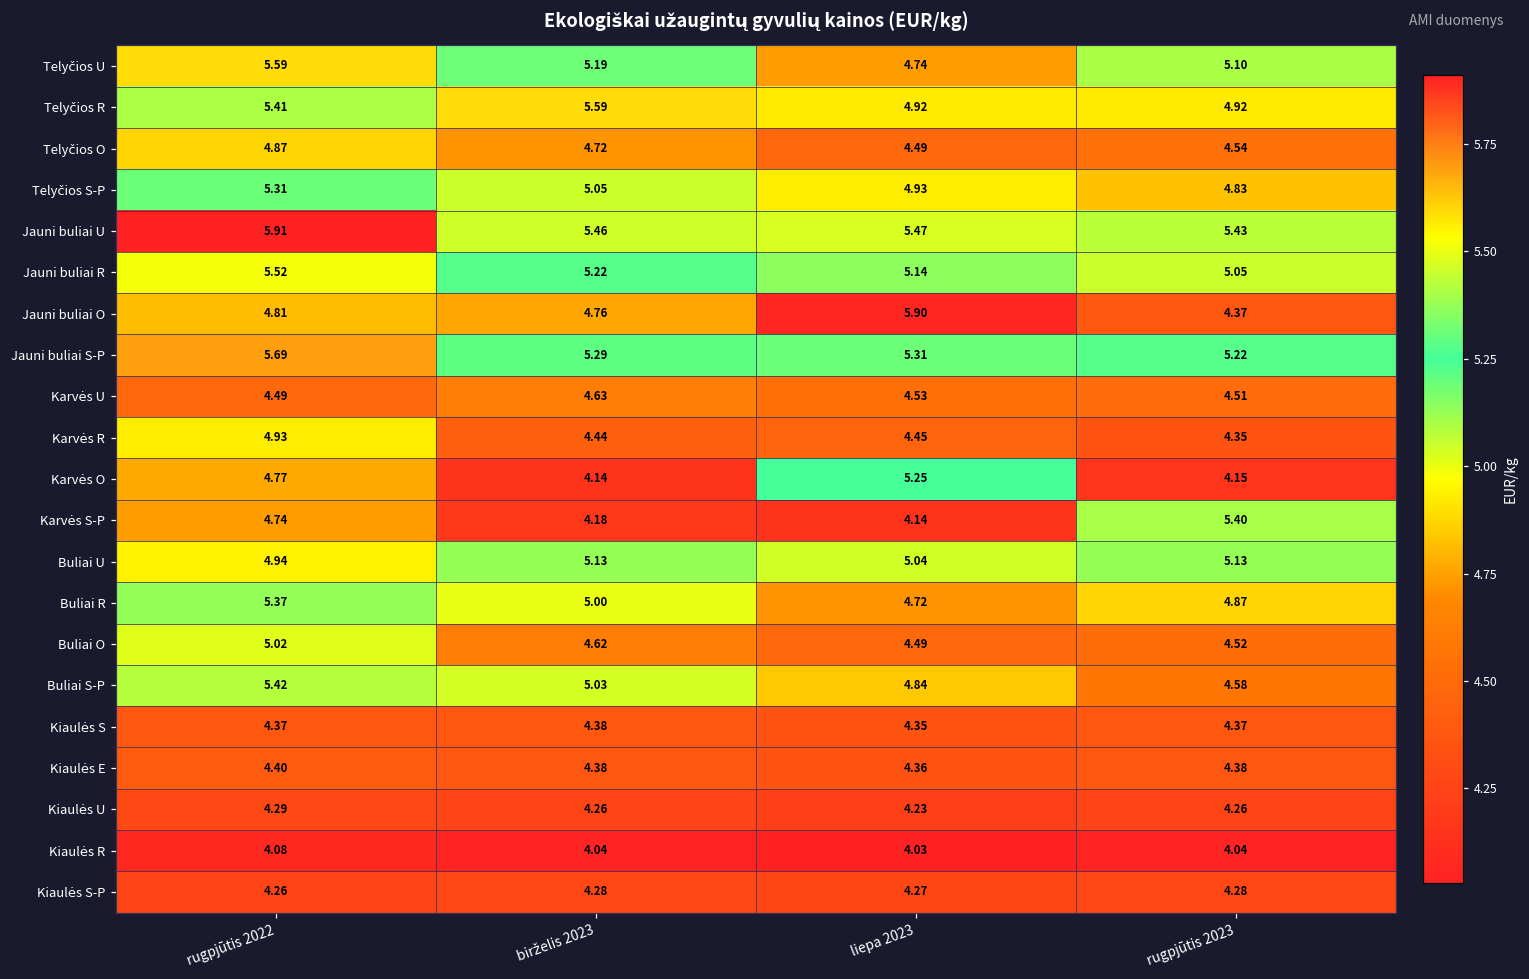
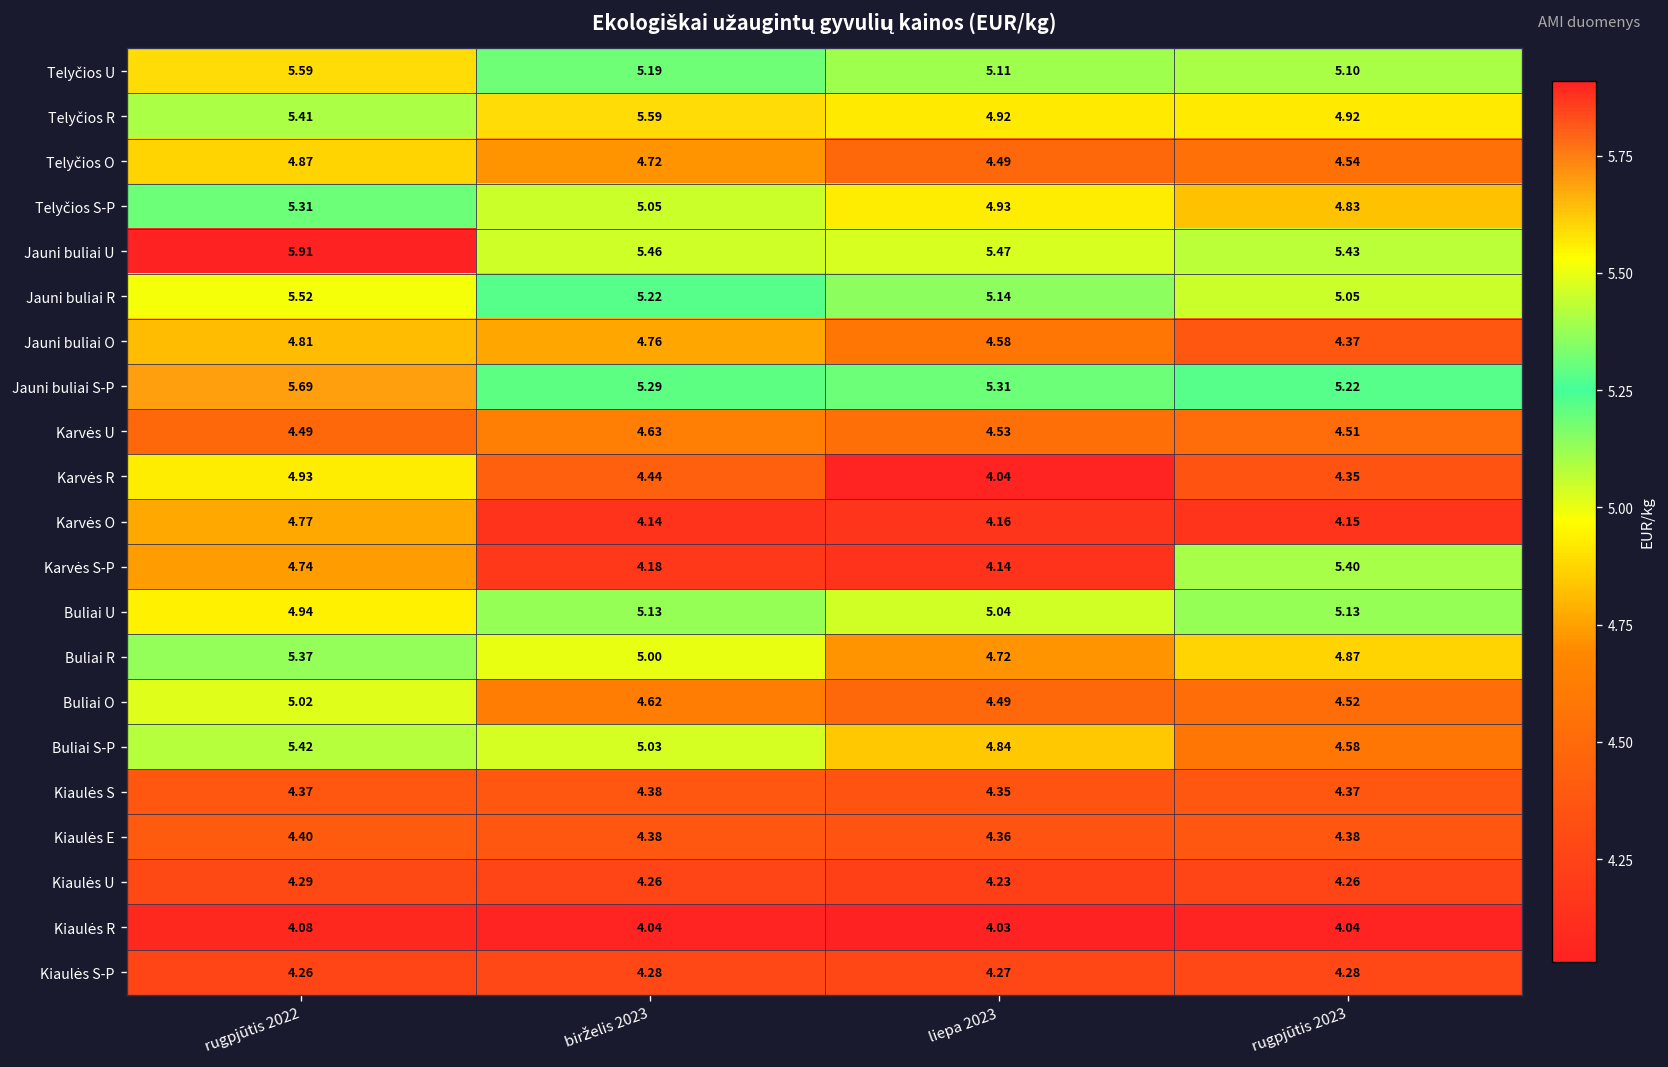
  {
    "Telyčios U": {
      "rugpjūtis 2022": 5.59,
      "birželis 2023": 5.19,
-     "liepa 2023": 4.74,
+     "liepa 2023": 5.11,
      "rugpjūtis 2023": 5.10
    },
    "Telyčios R": {
      "rugpjūtis 2022": 5.41,
      "birželis 2023": 5.59,
      "liepa 2023": 4.92,
      "rugpjūtis 2023": 4.92
    },
    "Telyčios O": {
      "rugpjūtis 2022": 4.87,
      "birželis 2023": 4.72,
      "liepa 2023": 4.49,
      "rugpjūtis 2023": 4.54
    },
    "Telyčios S-P": {
      "rugpjūtis 2022": 5.31,
      "birželis 2023": 5.05,
      "liepa 2023": 4.93,
      "rugpjūtis 2023": 4.83
    },
    "Jauni buliai U": {
      "rugpjūtis 2022": 5.91,
      "birželis 2023": 5.46,
      "liepa 2023": 5.47,
      "rugpjūtis 2023": 5.43
    },
    "Jauni buliai R": {
      "rugpjūtis 2022": 5.52,
      "birželis 2023": 5.22,
      "liepa 2023": 5.14,
      "rugpjūtis 2023": 5.05
    },
    "Jauni buliai O": {
      "rugpjūtis 2022": 4.81,
      "birželis 2023": 4.76,
-     "liepa 2023": 5.90,
+     "liepa 2023": 4.58,
      "rugpjūtis 2023": 4.37
    },
    "Jauni buliai S-P": {
      "rugpjūtis 2022": 5.69,
      "birželis 2023": 5.29,
      "liepa 2023": 5.31,
      "rugpjūtis 2023": 5.22
    },
    "Karvės U": {
      "rugpjūtis 2022": 4.49,
      "birželis 2023": 4.63,
      "liepa 2023": 4.53,
      "rugpjūtis 2023": 4.51
    },
    "Karvės R": {
      "rugpjūtis 2022": 4.93,
      "birželis 2023": 4.44,
-     "liepa 2023": 4.45,
+     "liepa 2023": 4.04,
      "rugpjūtis 2023": 4.35
    },
    "Karvės O": {
      "rugpjūtis 2022": 4.77,
      "birželis 2023": 4.14,
-     "liepa 2023": 5.25,
+     "liepa 2023": 4.16,
      "rugpjūtis 2023": 4.15
    },
    "Karvės S-P": {
      "rugpjūtis 2022": 4.74,
      "birželis 2023": 4.18,
      "liepa 2023": 4.14,
      "rugpjūtis 2023": 5.40
    },
    "Buliai U": {
      "rugpjūtis 2022": 4.94,
      "birželis 2023": 5.13,
      "liepa 2023": 5.04,
      "rugpjūtis 2023": 5.13
    },
    "Buliai R": {
      "rugpjūtis 2022": 5.37,
      "birželis 2023": 5.00,
      "liepa 2023": 4.72,
      "rugpjūtis 2023": 4.87
    },
    "Buliai O": {
      "rugpjūtis 2022": 5.02,
      "birželis 2023": 4.62,
      "liepa 2023": 4.49,
      "rugpjūtis 2023": 4.52
    },
    "Buliai S-P": {
      "rugpjūtis 2022": 5.42,
      "birželis 2023": 5.03,
      "liepa 2023": 4.84,
      "rugpjūtis 2023": 4.58
    },
    "Kiaulės S": {
      "rugpjūtis 2022": 4.37,
      "birželis 2023": 4.38,
      "liepa 2023": 4.35,
      "rugpjūtis 2023": 4.37
    },
    "Kiaulės E": {
      "rugpjūtis 2022": 4.40,
      "birželis 2023": 4.38,
      "liepa 2023": 4.36,
      "rugpjūtis 2023": 4.38
    },
    "Kiaulės U": {
      "rugpjūtis 2022": 4.29,
      "birželis 2023": 4.26,
      "liepa 2023": 4.23,
      "rugpjūtis 2023": 4.26
    },
    "Kiaulės R": {
      "rugpjūtis 2022": 4.08,
      "birželis 2023": 4.04,
      "liepa 2023": 4.03,
      "rugpjūtis 2023": 4.04
    },
    "Kiaulės S-P": {
      "rugpjūtis 2022": 4.26,
      "birželis 2023": 4.28,
      "liepa 2023": 4.27,
      "rugpjūtis 2023": 4.28
    }
  }
